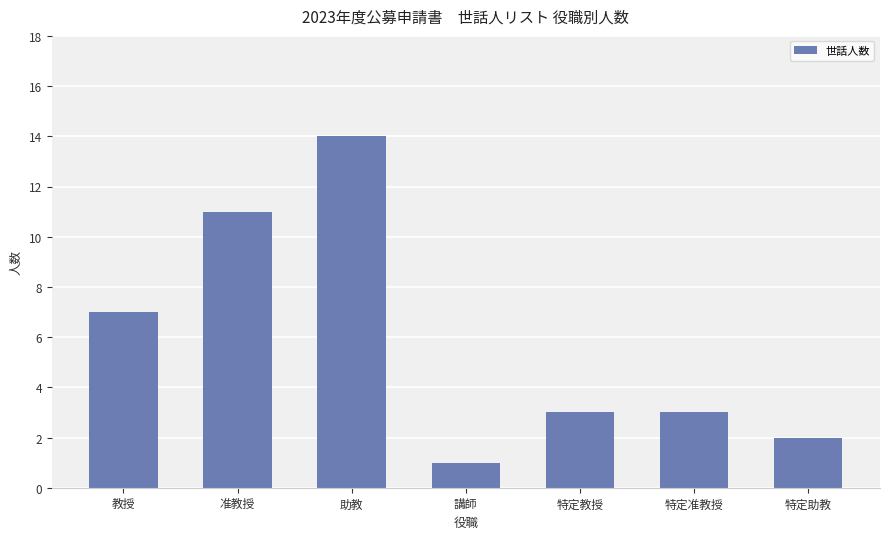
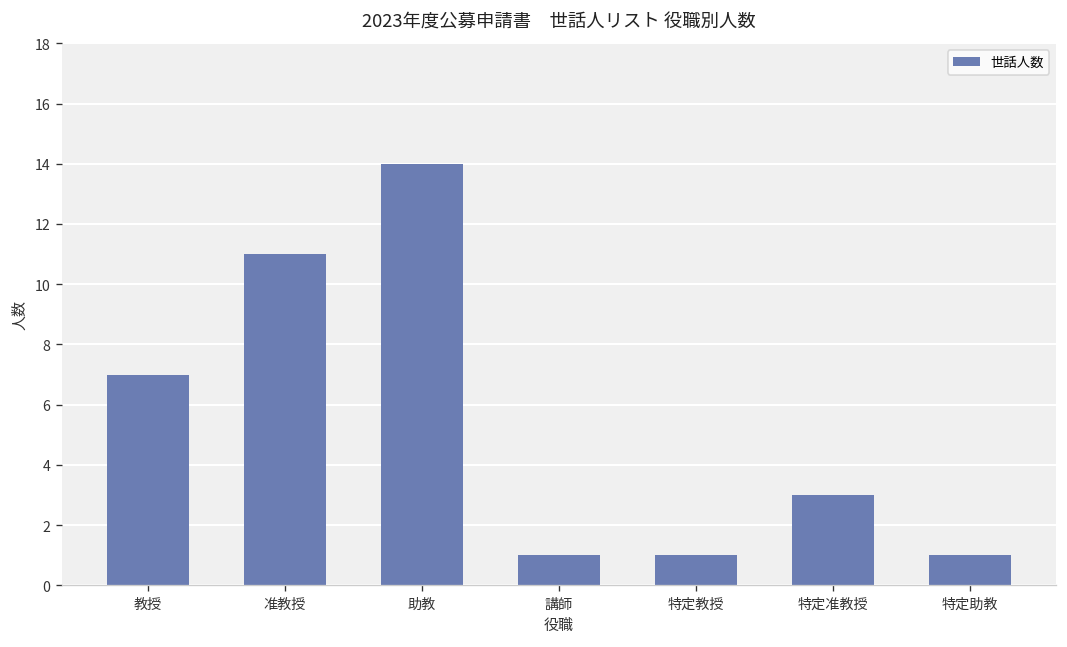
  {
    "教授": 7,
    "准教授": 11,
    "助教": 14,
    "講師": 1,
-   "特定教授": 3,
+   "特定教授": 1,
    "特定准教授": 3,
-   "特定助教": 2
+   "特定助教": 1
  }
